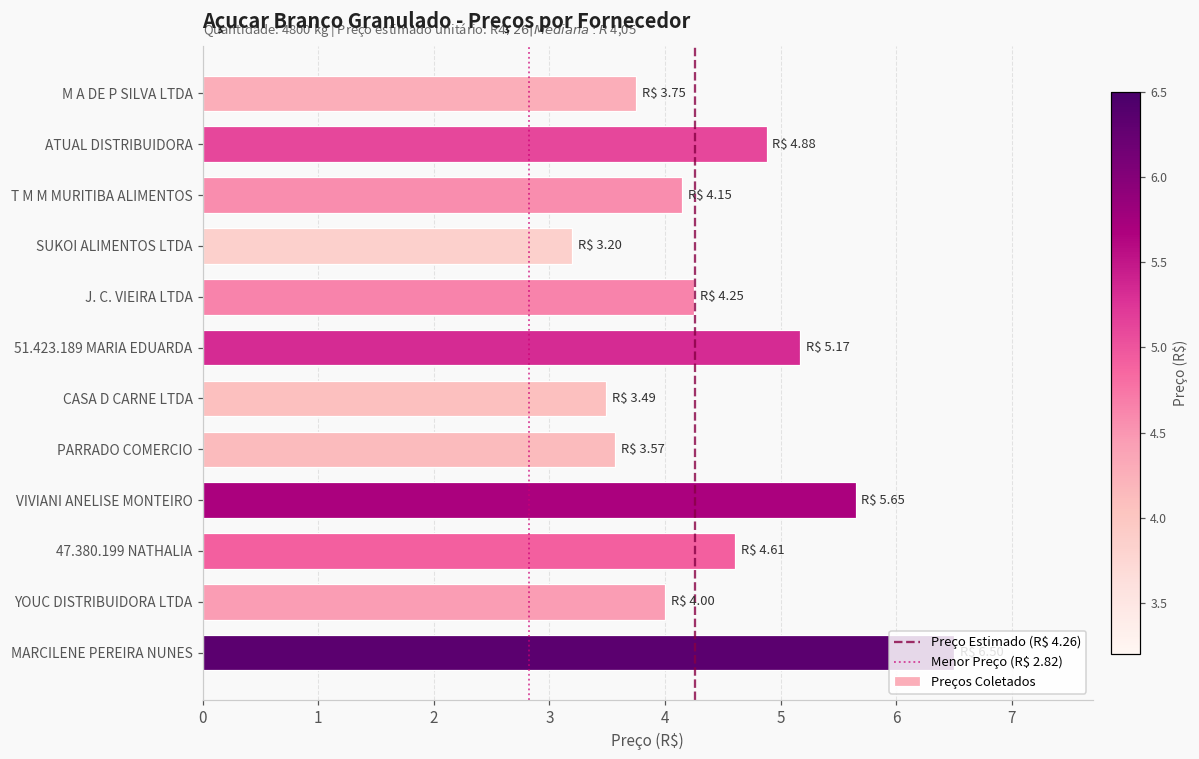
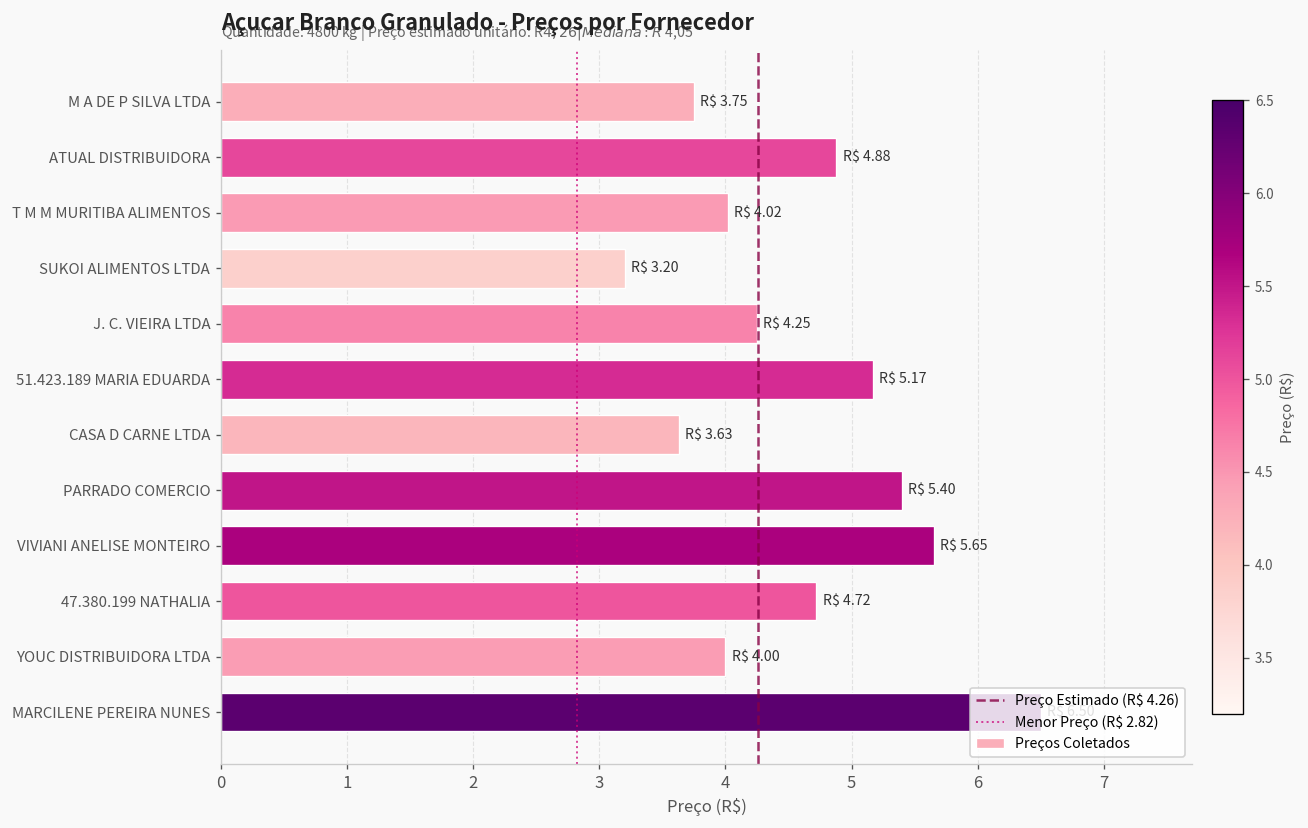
  {
    "M A DE P SILVA LTDA": 3.75,
    "ATUAL DISTRIBUIDORA": 4.88,
-   "T M M MURITIBA ALIMENTOS": 4.15,
+   "T M M MURITIBA ALIMENTOS": 4.02,
    "SUKOI ALIMENTOS LTDA": 3.20,
    "J. C. VIEIRA LTDA": 4.25,
    "51.423.189 MARIA EDUARDA": 5.17,
-   "CASA D CARNE LTDA": 3.49,
-   "PARRADO COMERCIO": 3.57,
+   "CASA D CARNE LTDA": 3.63,
+   "PARRADO COMERCIO": 5.40,
    "VIVIANI ANELISE MONTEIRO": 5.65,
-   "47.380.199 NATHALIA": 4.61,
+   "47.380.199 NATHALIA": 4.72,
    "YOUC DISTRIBUIDORA LTDA": 4.00
  }
